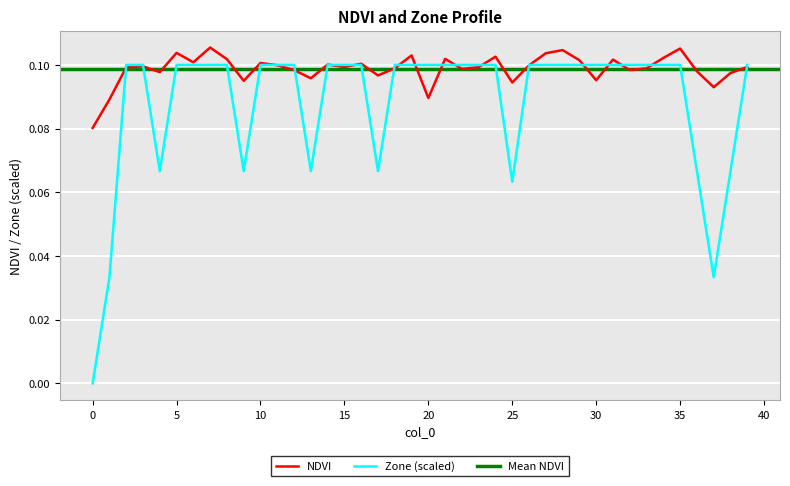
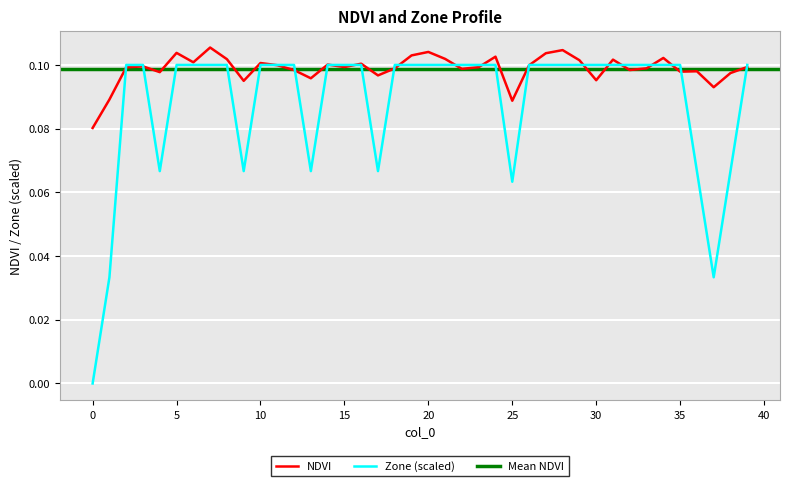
  {
    "NDVI": {
      "0": 0.080,
      "5": 0.104,
-     "20": 0.090,
-     "25": 0.094,
+     "20": 0.104,
+     "25": 0.089,
      "30": 0.095,
-     "35": 0.105
+     "35": 0.098
    },
    "Zone (scaled)": {
      "0": 0.000,
      "5": 0.100,
      "20": 0.100,
      "25": 0.063,
      "30": 0.100,
      "35": 0.100
    }
  }
